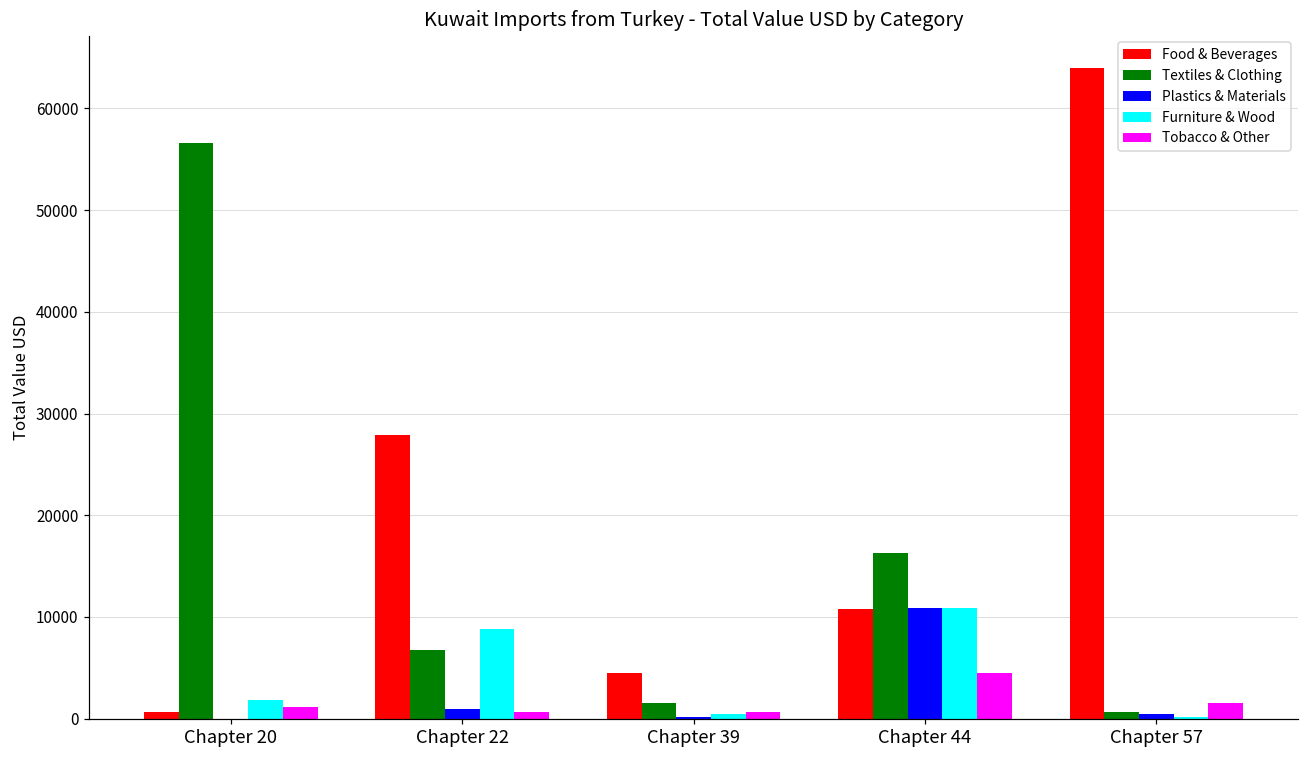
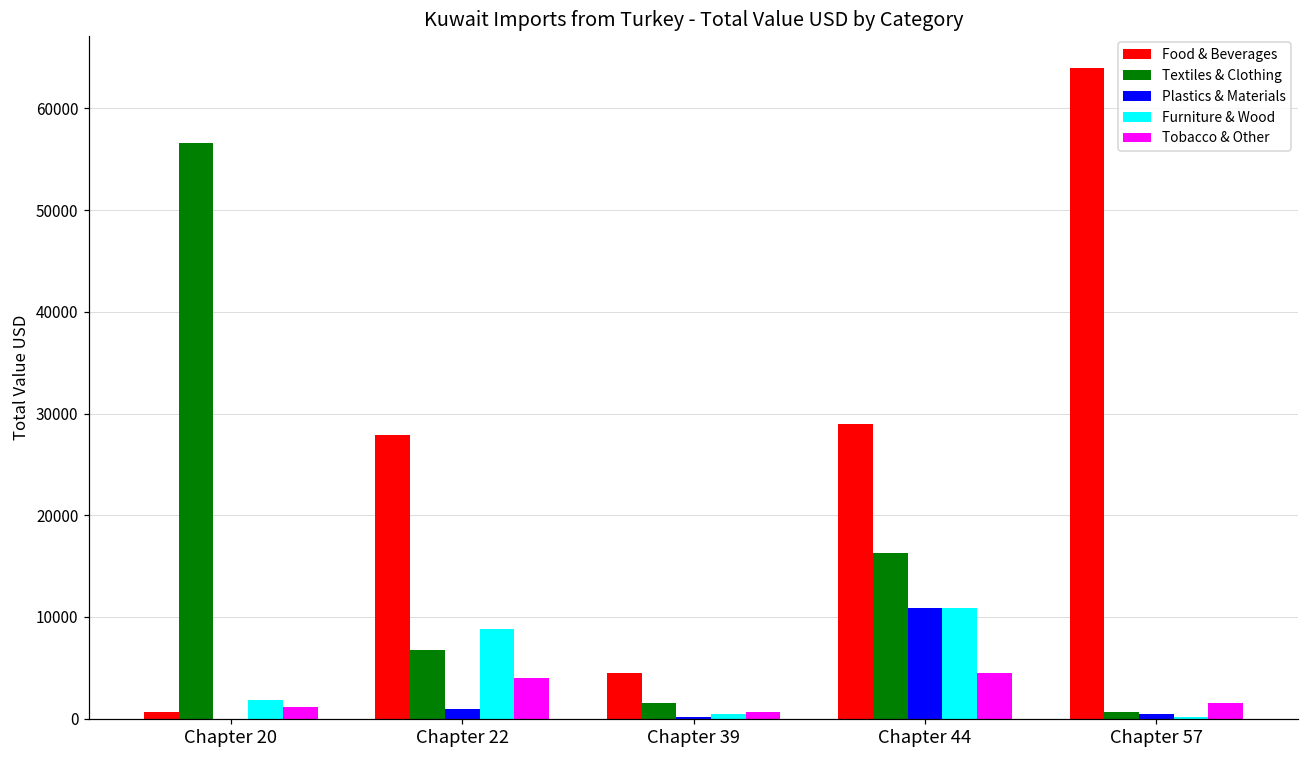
  {
    "Food & Beverages": {
      "Chapter 20": 1000,
      "Chapter 22": 28000,
      "Chapter 39": 5000,
-     "Chapter 44": 11000,
+     "Chapter 44": 29000,
      "Chapter 57": 64000
    },
    "Textiles & Clothing": {
      "Chapter 20": 57000,
      "Chapter 22": 7000,
      "Chapter 39": 2000,
      "Chapter 44": 16000,
      "Chapter 57": 1000
    },
    "Plastics & Materials": {
      "Chapter 22": 1000,
      "Chapter 44": 11000,
      "Chapter 57": 0
    },
    "Furniture & Wood": {
      "Chapter 20": 2000,
      "Chapter 22": 9000,
      "Chapter 39": 0,
      "Chapter 44": 11000
    },
    "Tobacco & Other": {
      "Chapter 20": 1000,
-     "Chapter 22": 1000,
+     "Chapter 22": 4000,
      "Chapter 39": 1000,
      "Chapter 44": 5000,
      "Chapter 57": 2000
    }
  }
